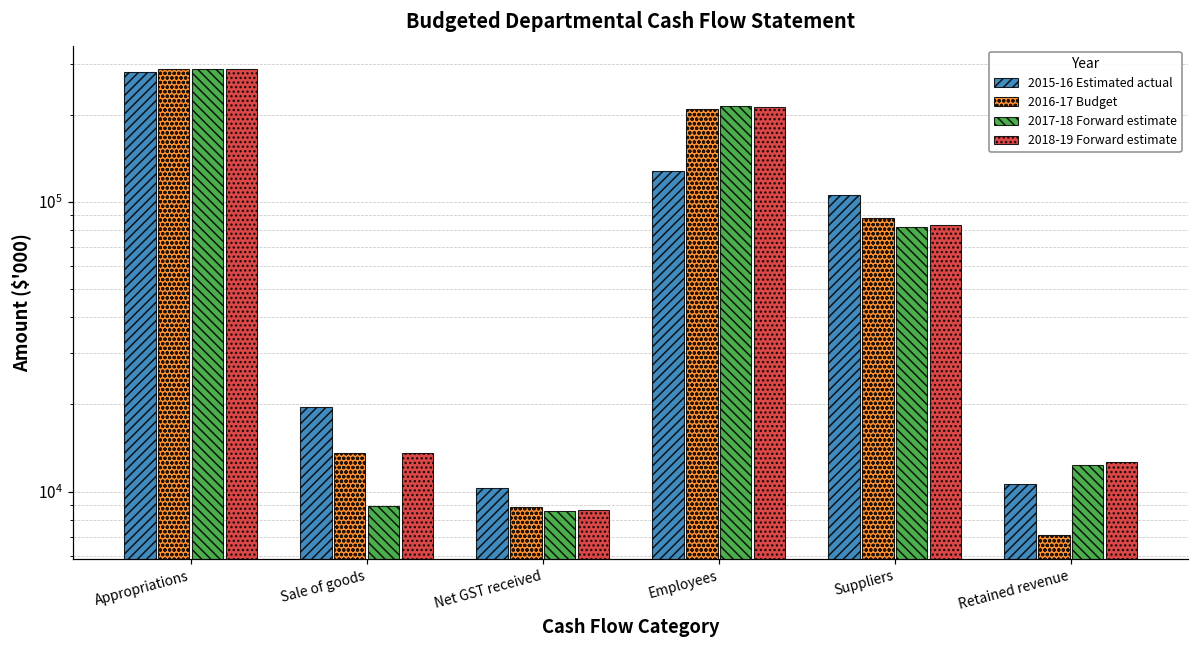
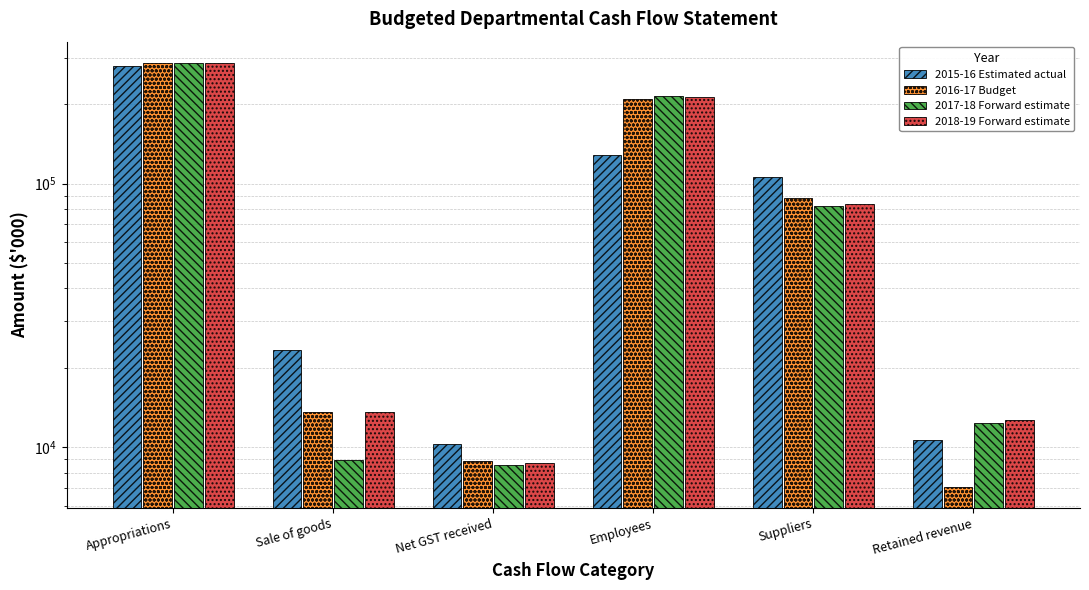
  {
    "2015-16 Estimated actual": {
      "Appropriations": 280000,
-     "Sale of goods": 20000,
+     "Sale of goods": 23000,
      "Net GST received": 10300,
      "Employees": 130000,
      "Suppliers": 105000,
      "Retained revenue": 10600
    },
    "2016-17 Budget": {
      "Appropriations": 290000,
      "Sale of goods": 14000,
      "Net GST received": 8800,
      "Employees": 210000,
      "Suppliers": 88000,
      "Retained revenue": 7100
    },
    "2017-18 Forward estimate": {
      "Appropriations": 290000,
      "Sale of goods": 8900,
      "Net GST received": 8600,
      "Employees": 210000,
      "Suppliers": 82000,
      "Retained revenue": 12000
    },
    "2018-19 Forward estimate": {
      "Appropriations": 290000,
      "Sale of goods": 14000,
      "Net GST received": 8700,
      "Employees": 210000,
      "Suppliers": 83000,
      "Retained revenue": 13000
    }
  }
